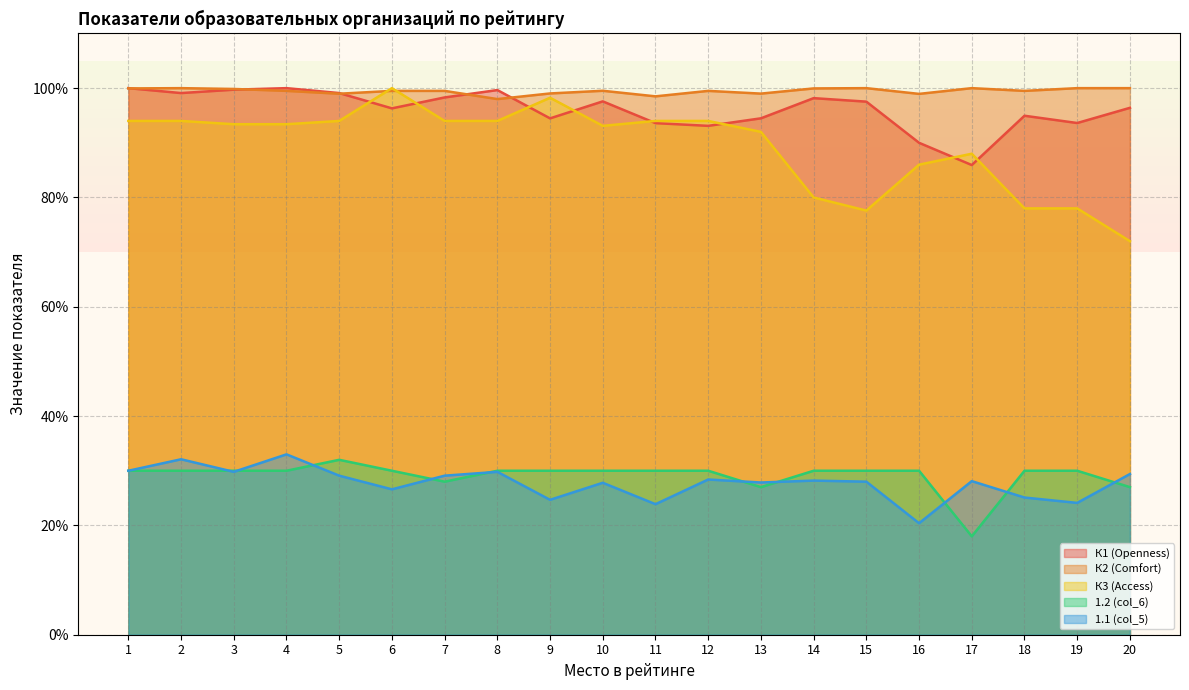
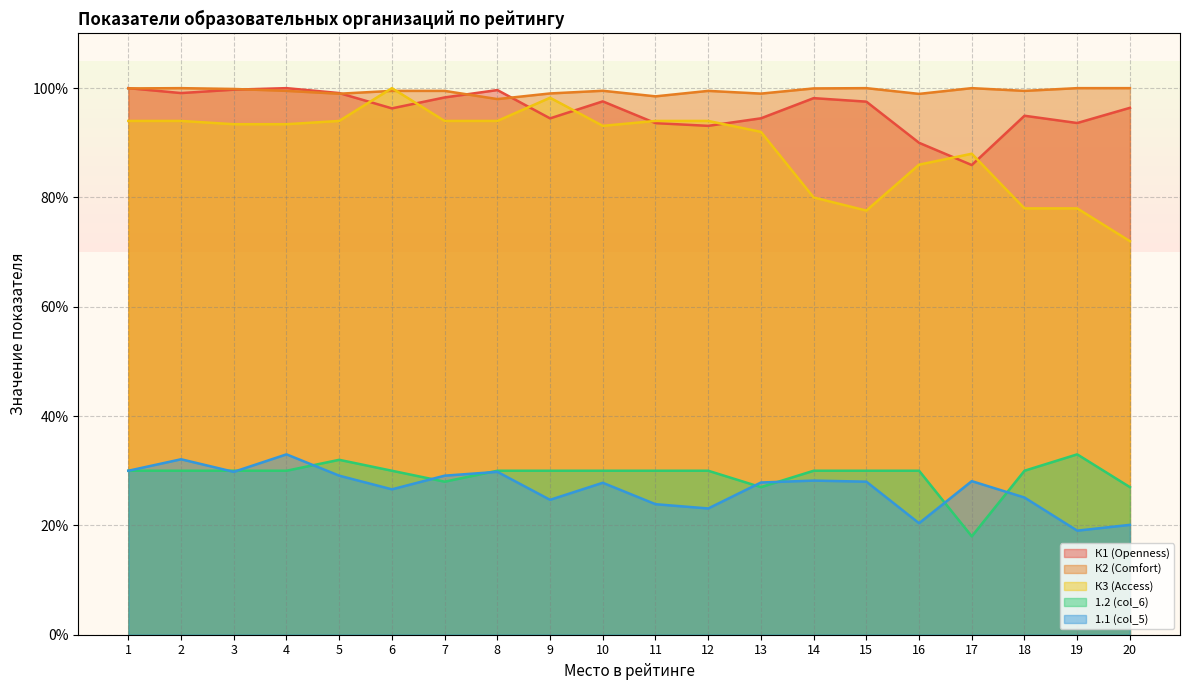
  {
    "1.2 (col_6)": {
      "2": "30%",
      "4": "30%",
      "5": "32%",
      "6": "30%",
      "7": "28%",
      "9": "30%",
      "10": "30%",
      "11": "30%",
      "12": "30%",
      "13": "27%",
      "14": "30%",
      "15": "30%",
      "16": "30%",
      "17": "18%",
      "18": "30%",
-     "19": "30%",
+     "19": "33%",
      "20": "27%"
    },
    "1.1 (col_5)": {
      "2": "32%",
      "4": "33%",
      "5": "29%",
      "6": "27%",
      "7": "29%",
      "9": "25%",
      "10": "28%",
      "11": "24%",
-     "12": "28%",
+     "12": "23%",
      "13": "28%",
      "14": "28%",
      "15": "28%",
      "16": "20%",
      "17": "28%",
      "18": "25%",
-     "19": "24%",
-     "20": "29%"
+     "19": "19%",
+     "20": "20%"
    }
  }
